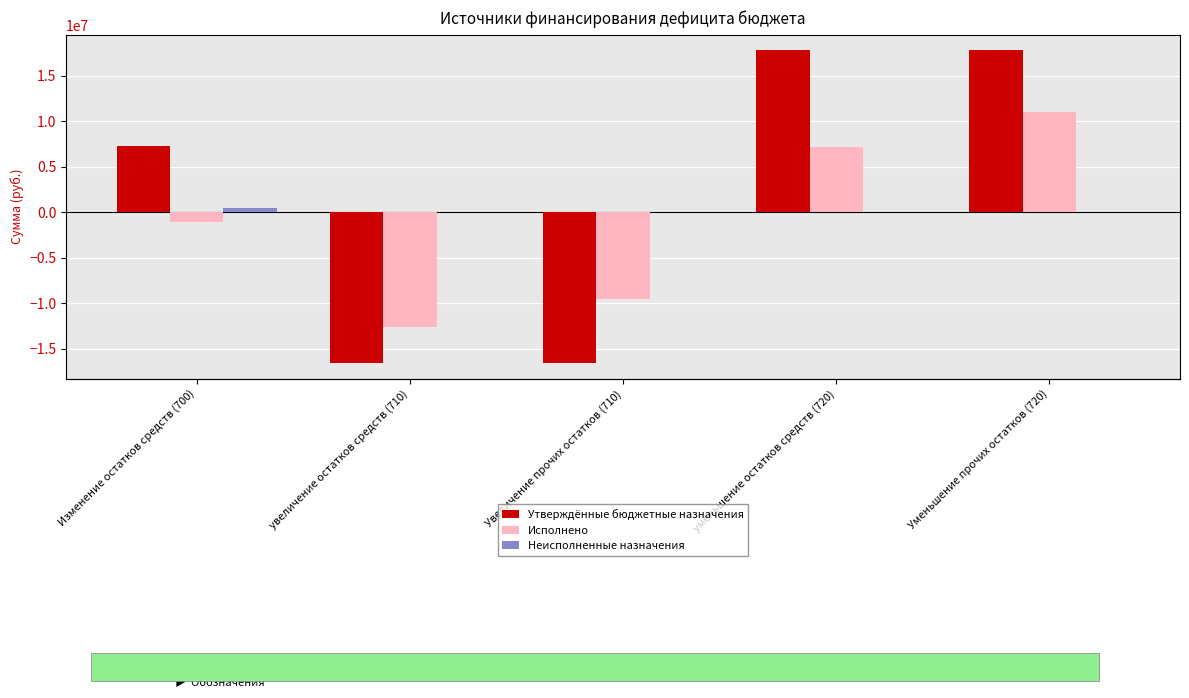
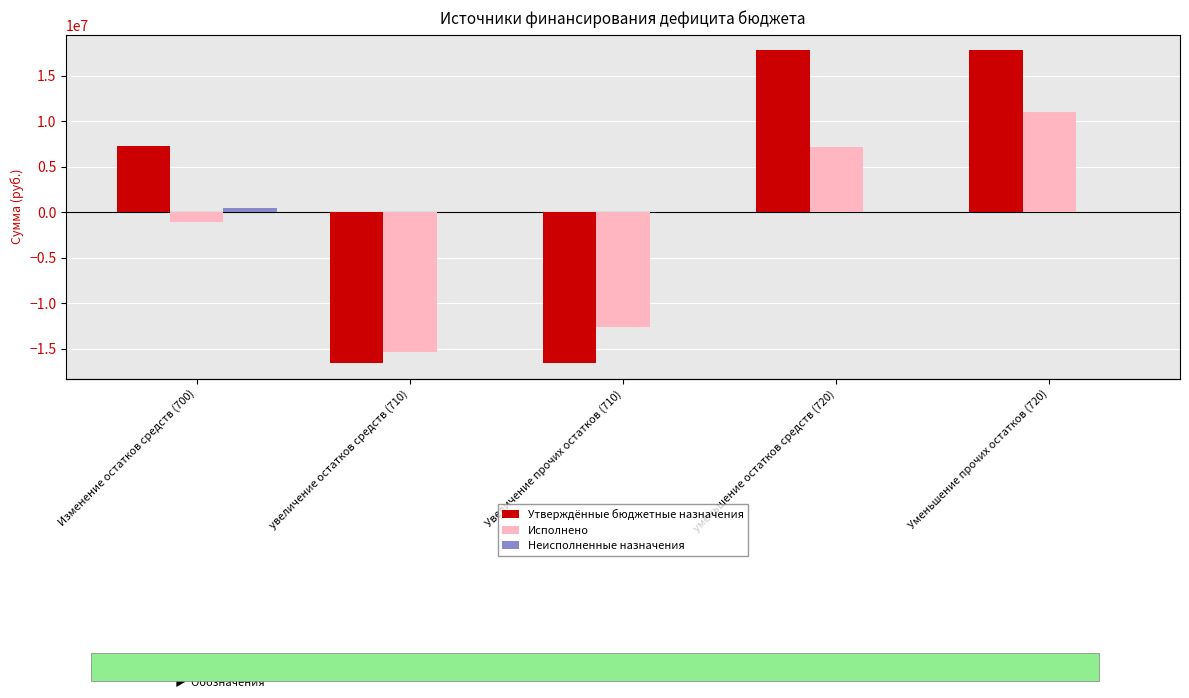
  {
    "Утверждённые бюджетные назначения": {
      "Изменение остатков средств (700)": 7000000,
      "увеличение остатков средств (710)": -17000000,
      "Увеличение прочих остатков (710)": -17000000,
      "уменьшение остатков средств (720)": 18000000,
      "Уменьшение прочих остатков (720)": 18000000
    },
    "Исполнено": {
      "Изменение остатков средств (700)": -1000000,
-     "увеличение остатков средств (710)": -13000000,
-     "Увеличение прочих остатков (710)": -10000000,
+     "увеличение остатков средств (710)": -15000000,
+     "Увеличение прочих остатков (710)": -13000000,
      "уменьшение остатков средств (720)": 7000000,
      "Уменьшение прочих остатков (720)": 11000000
    },
    "Неисполненные назначения": {
      "Изменение остатков средств (700)": 0,
      "увеличение остатков средств (710)": 0,
      "Увеличение прочих остатков (710)": 0,
      "уменьшение остатков средств (720)": 0,
      "Уменьшение прочих остатков (720)": 0
    }
  }
